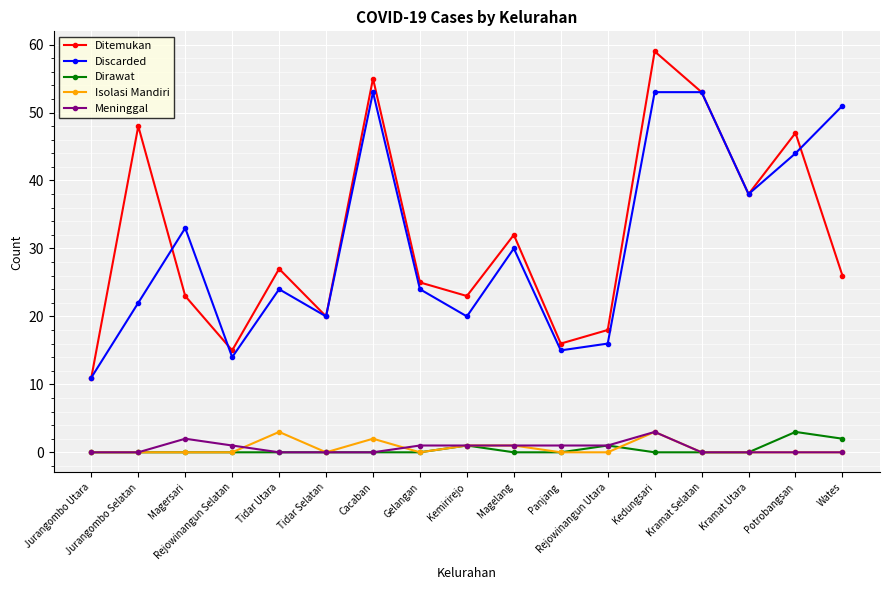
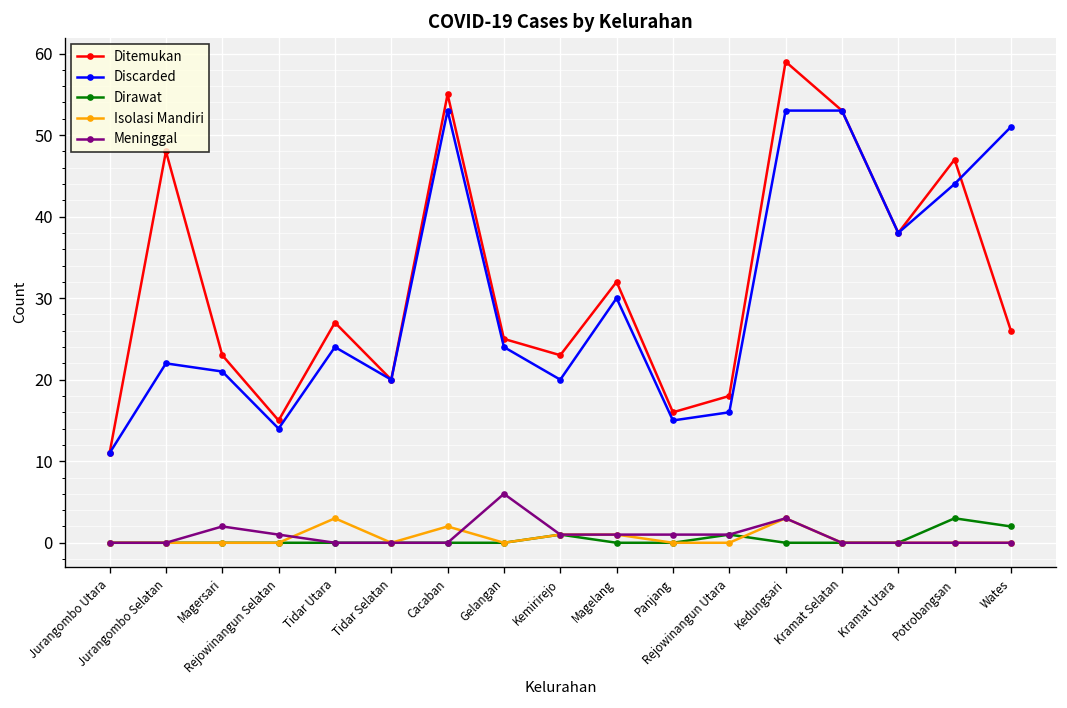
  {
    "Ditemukan": {
      "Jurangombo Selatan": 48,
      "Magersari": 23,
      "Rejowinangun Selatan": 15,
      "Tidar Utara": 27,
      "Cacaban": 55,
      "Gelangan": 25,
      "Kemirirejo": 23,
      "Magelang": 32,
      "Panjang": 16,
      "Rejowinangun Utara": 18,
      "Kedungsari": 59,
      "Potrobangsan": 47,
      "Wates": 26
    },
    "Discarded": {
      "Jurangombo Selatan": 22,
-     "Magersari": 33,
+     "Magersari": 21,
      "Rejowinangun Selatan": 14,
      "Tidar Utara": 24,
      "Cacaban": 53,
      "Gelangan": 24,
      "Kemirirejo": 20,
      "Magelang": 30,
      "Panjang": 15,
      "Rejowinangun Utara": 16,
      "Kedungsari": 53,
      "Potrobangsan": 44,
      "Wates": 51
    },
    "Dirawat": {
      "Magelang": 0,
      "Kedungsari": 0,
      "Potrobangsan": 3,
      "Wates": 2
    },
    "Isolasi Mandiri": {
      "Tidar Utara": 3,
      "Cacaban": 2,
      "Rejowinangun Utara": 0
    },
    "Meninggal": {
      "Magersari": 2,
      "Rejowinangun Selatan": 1,
-     "Gelangan": 1,
+     "Gelangan": 6,
      "Panjang": 1
    }
  }
